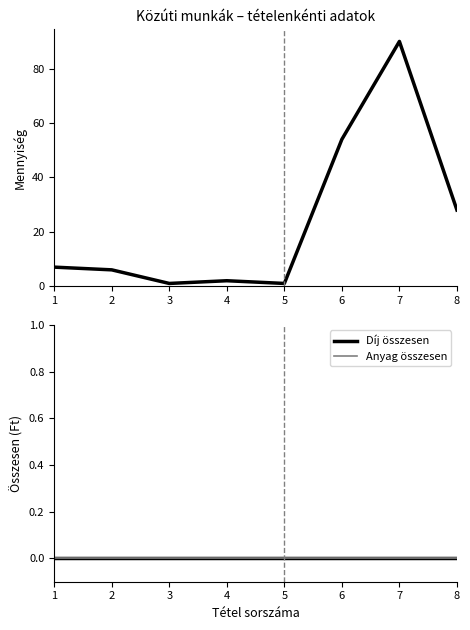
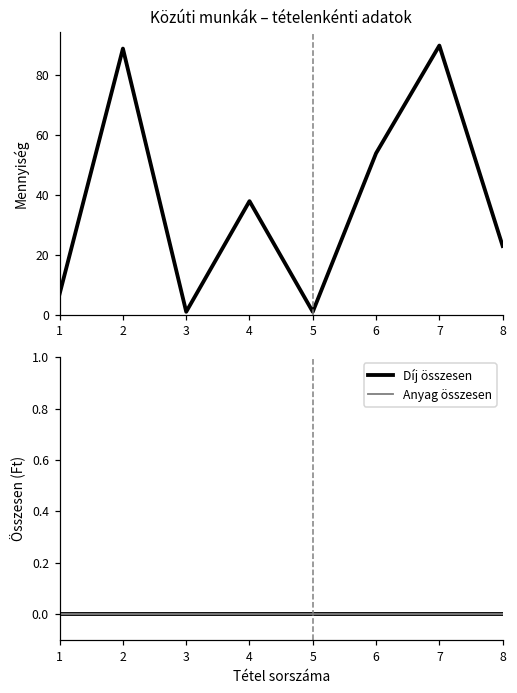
  {
    "Közúti munkák – tételenkénti adatok": {
      "1": 7,
-     "2": 6,
+     "2": 89,
      "3": 1,
-     "4": 2,
+     "4": 38,
      "5": 1,
      "6": 54,
      "7": 90,
-     "8": 28
+     "8": 23
    }
  }
